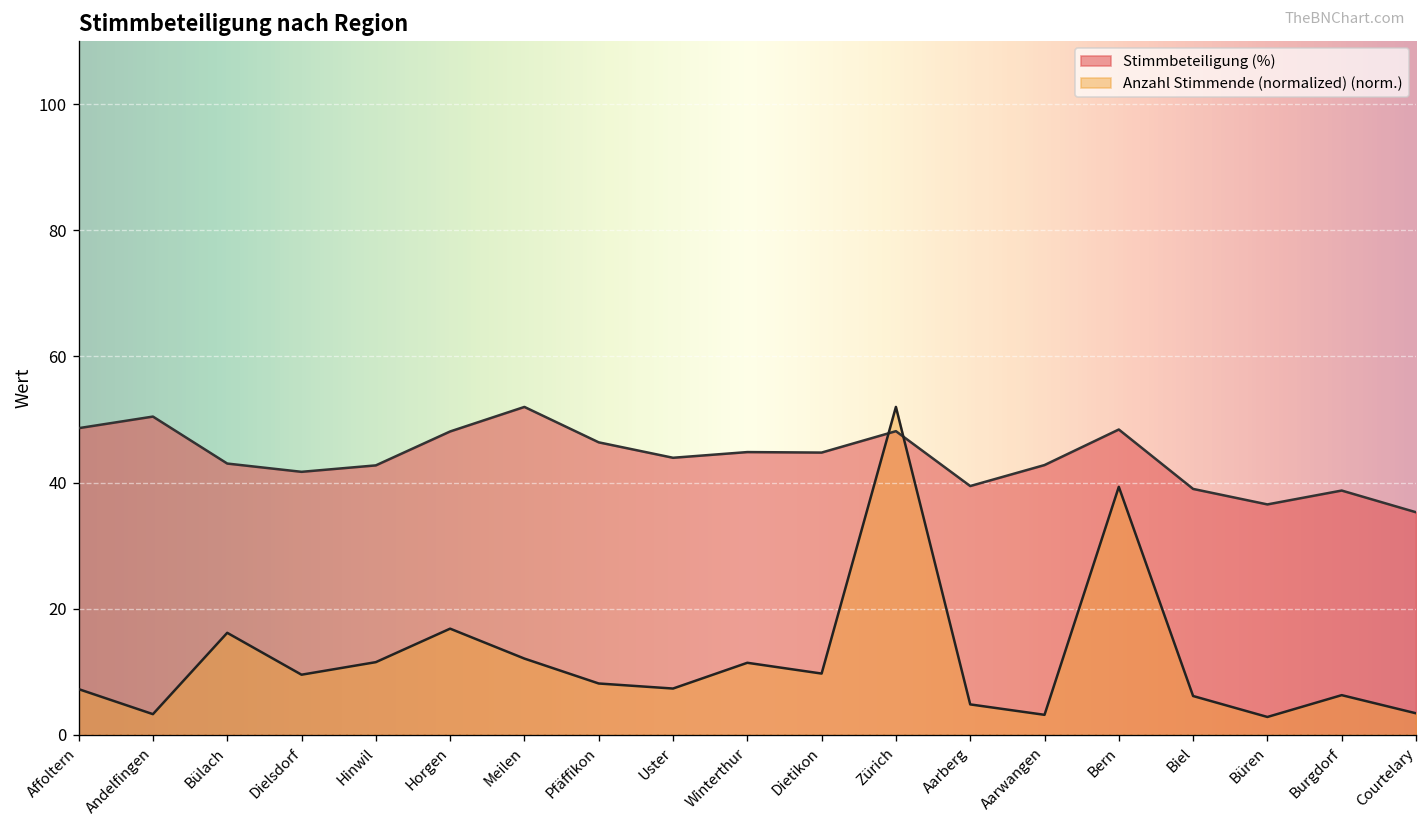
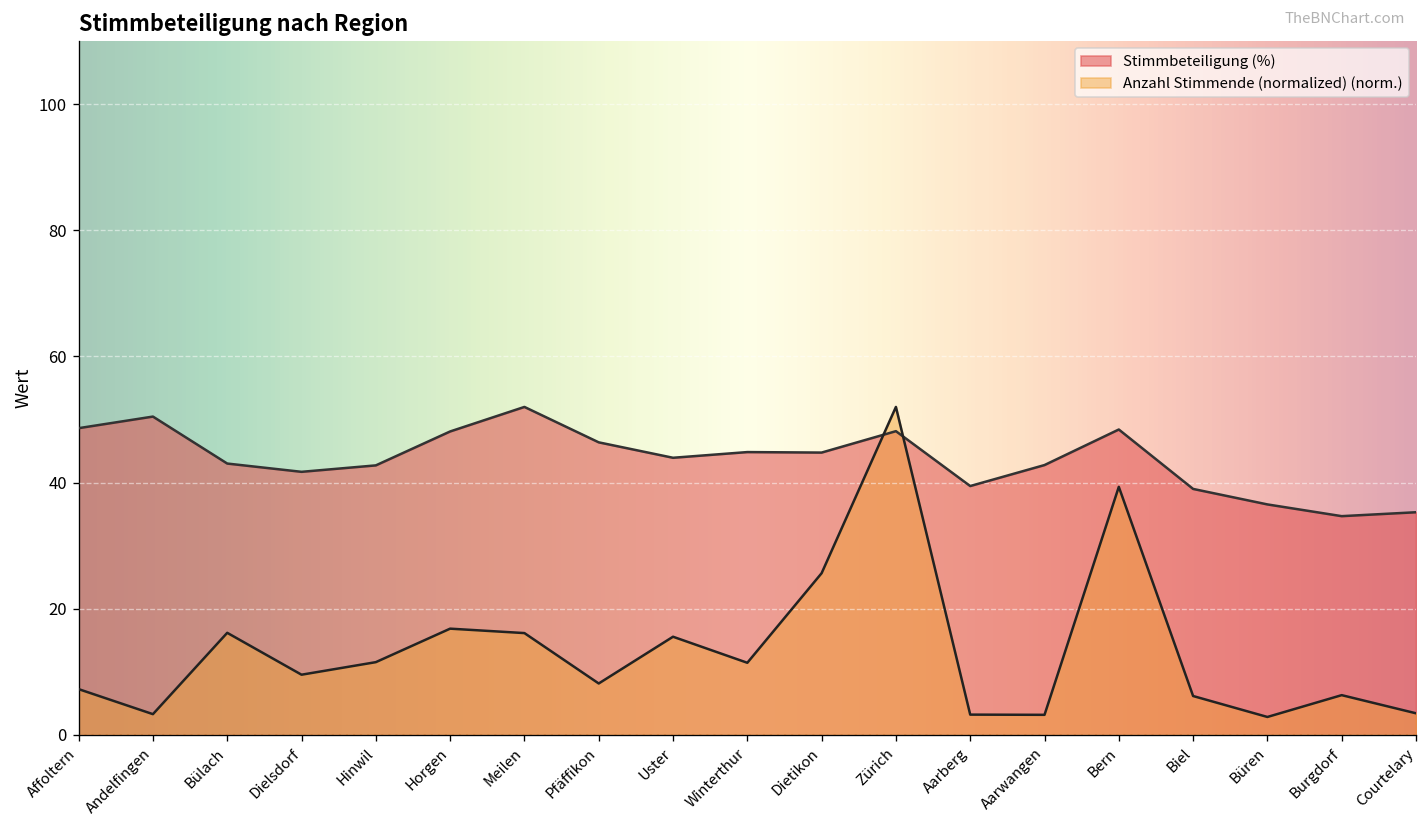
  {
    "Stimmbeteiligung (%)": {
      "Affoltern": 49,
      "Andelfingen": 50,
      "Bülach": 43,
      "Dielsdorf": 42,
      "Hinwil": 43,
      "Horgen": 48,
      "Meilen": 52,
      "Pfäffikon": 46,
      "Uster": 44,
      "Winterthur": 45,
      "Dietikon": 45,
      "Zürich": 48,
      "Aarberg": 39,
      "Aarwangen": 43,
      "Bern": 48,
      "Biel": 39,
      "Büren": 37,
-     "Burgdorf": 39,
+     "Burgdorf": 35,
      "Courtelary": 35
    },
    "Anzahl Stimmende (normalized) (norm.)": {
      "Affoltern": 7,
      "Andelfingen": 3,
      "Bülach": 16,
      "Dielsdorf": 10,
      "Hinwil": 12,
      "Horgen": 17,
-     "Meilen": 12,
+     "Meilen": 16,
      "Pfäffikon": 8,
-     "Uster": 7,
+     "Uster": 16,
      "Winterthur": 11,
-     "Dietikon": 10,
+     "Dietikon": 26,
      "Zürich": 52,
-     "Aarberg": 5,
+     "Aarberg": 3,
      "Aarwangen": 3,
      "Bern": 39,
      "Biel": 6,
      "Büren": 3,
      "Burgdorf": 6,
      "Courtelary": 3
    }
  }
